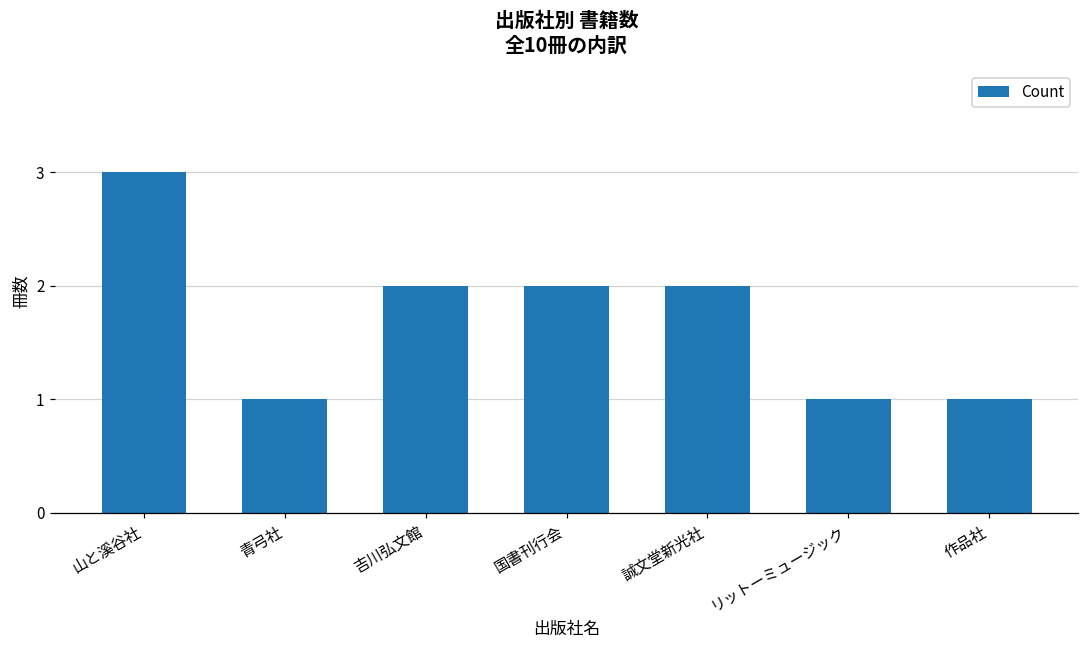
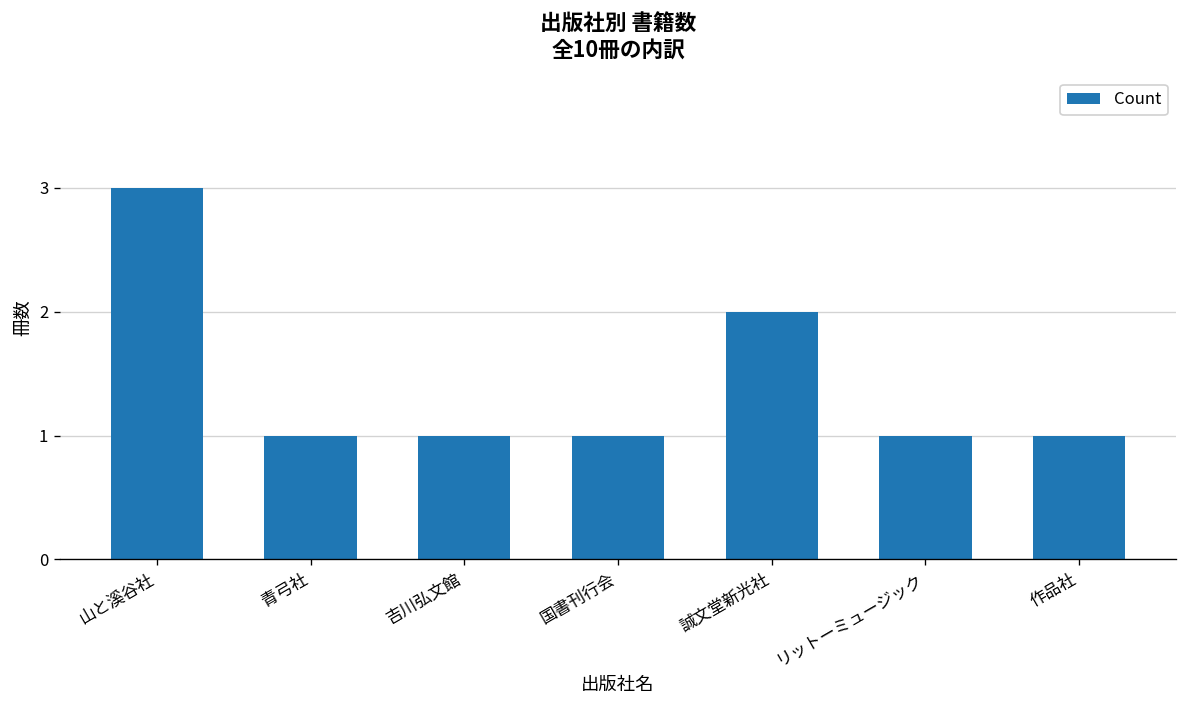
  {
    "山と溪谷社": 3,
    "青弓社": 1,
-   "吉川弘文館": 2,
-   "国書刊行会": 2,
+   "吉川弘文館": 1,
+   "国書刊行会": 1,
    "誠文堂新光社": 2,
    "リットーミュージック": 1,
    "作品社": 1
  }
